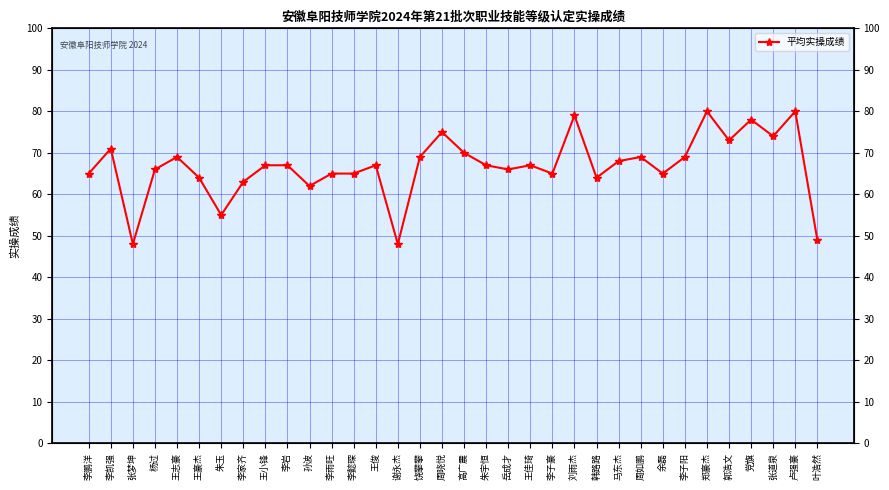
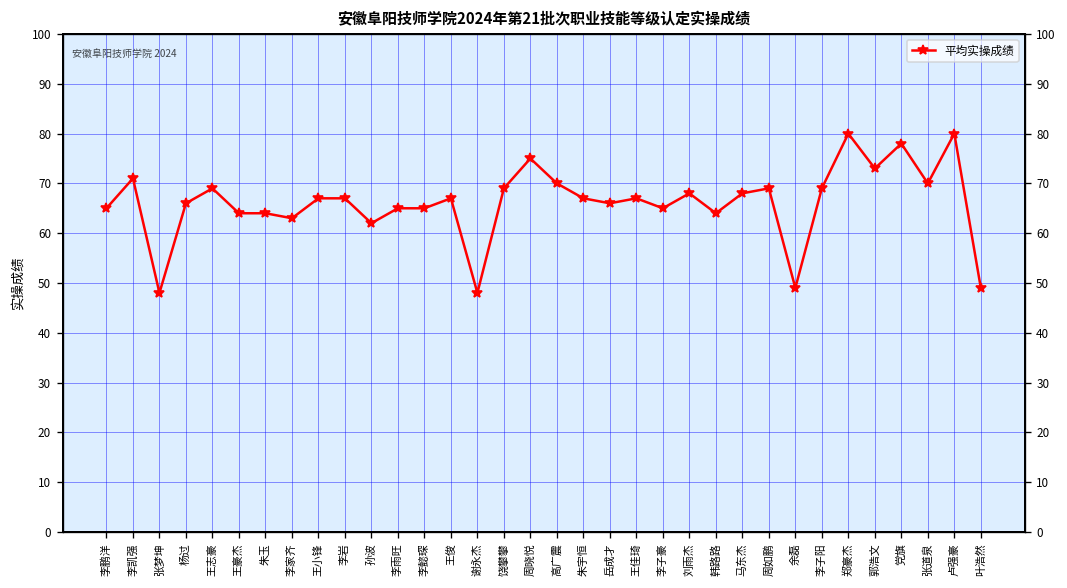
  {
    "李鹏洋": 65,
    "李凯强": 71,
    "张梦坤": 48,
    "杨过": 66,
    "王志豪": 69,
    "王豪杰": 64,
-   "朱玉": 55,
+   "朱玉": 64,
    "李家齐": 63,
    "王小锋": 67,
    "李岩": 67,
    "孙波": 62,
    "李雨旺": 65,
    "李懿琛": 65,
    "王俊": 67,
    "谢永杰": 48,
    "饶攀攀": 69,
    "周晓悦": 75,
    "高广震": 70,
    "朱宇恒": 67,
    "岳成才": 66,
    "王佳琦": 67,
    "李子豪": 65,
-   "刘雨杰": 79,
+   "刘雨杰": 68,
    "韩路路": 64,
    "马东杰": 68,
    "周如鹏": 69,
-   "余磊": 65,
+   "余磊": 49,
    "李子阳": 69,
    "郑豪杰": 80,
    "郭浩文": 73,
    "党旗": 78,
-   "张道泉": 74,
+   "张道泉": 70,
    "卢强豪": 80,
    "叶浩然": 49
  }
